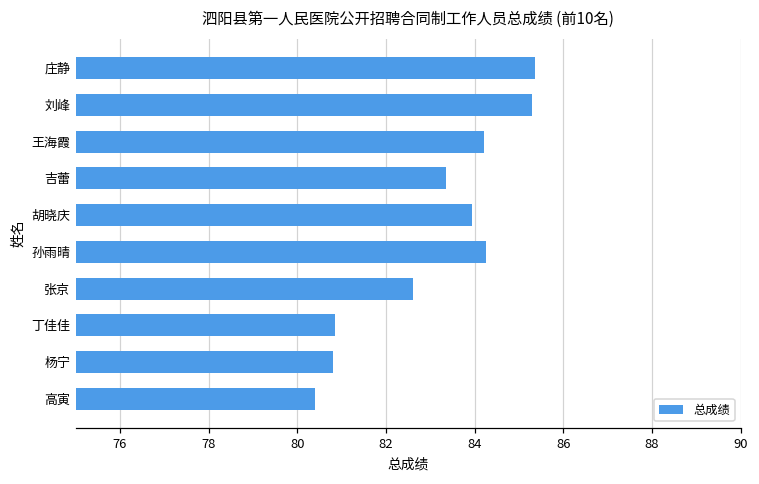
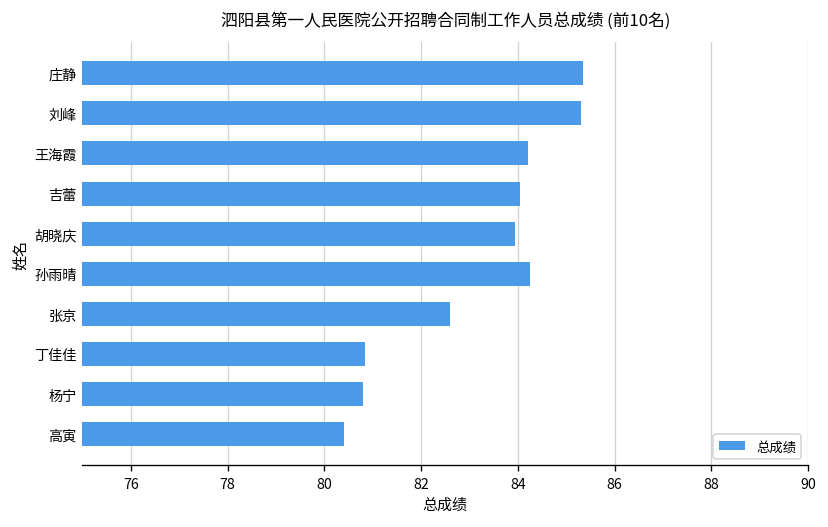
  {
    "庄静": 85.4,
    "刘峰": 85.3,
    "王海霞": 84.2,
-   "吉蕾": 83.4,
+   "吉蕾": 84.1,
    "胡晓庆": 84.0,
    "孙雨晴": 84.3,
    "张京": 82.6,
    "丁佳佳": 80.8,
    "杨宁": 80.8,
    "高寅": 80.4
  }
